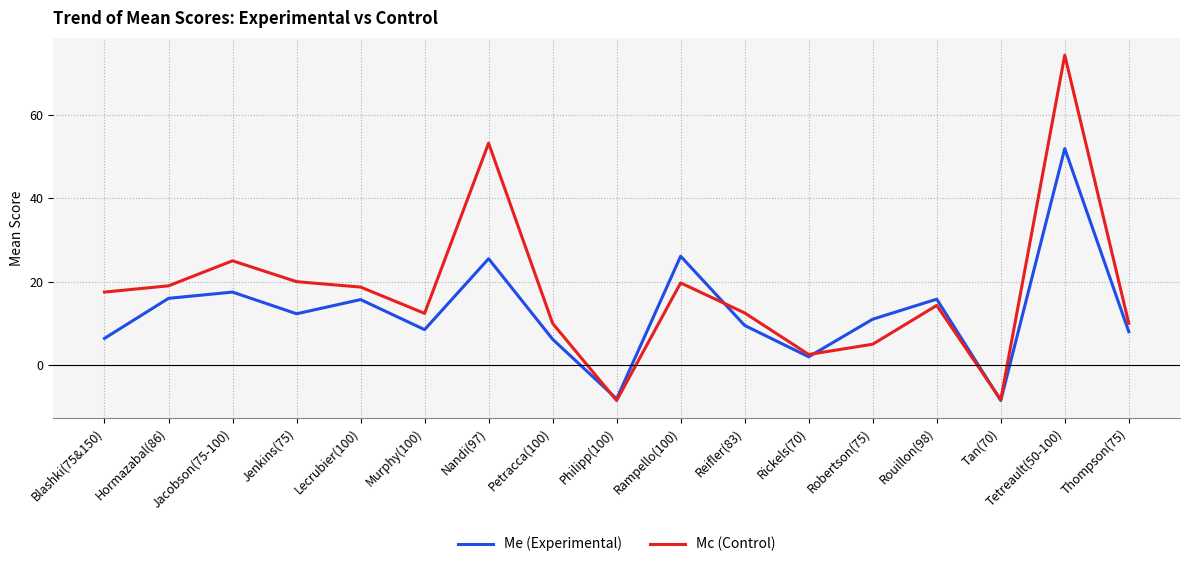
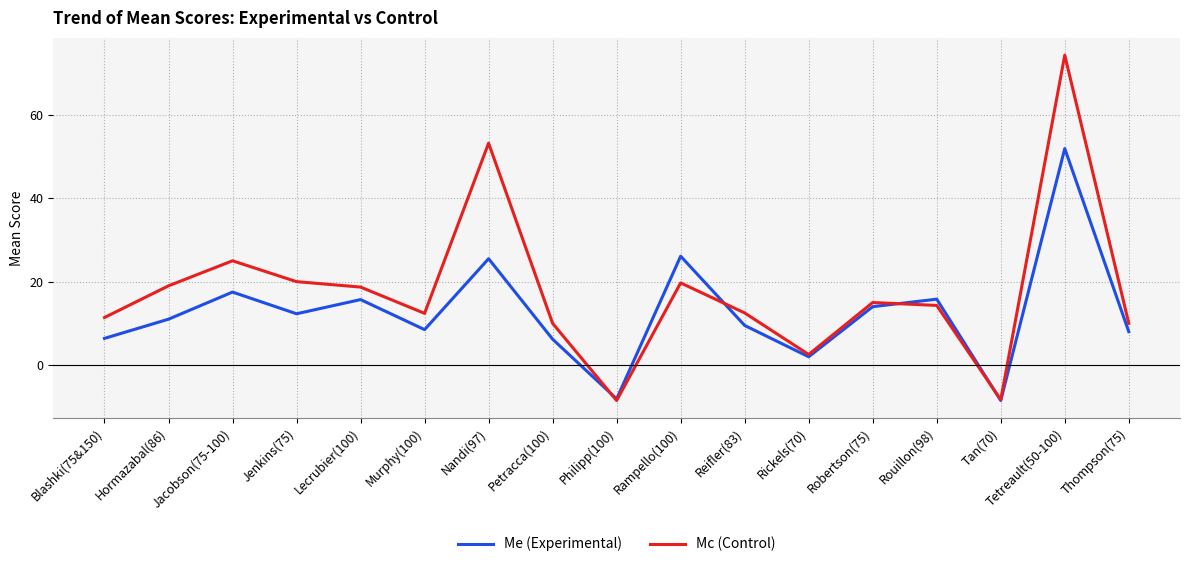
  {
    "Me (Experimental)": {
      "Blashki(75&150)": 6,
-     "Hormazabal(86)": 16,
+     "Hormazabal(86)": 11,
      "Jacobson(75-100)": 18,
      "Jenkins(75)": 12,
      "Lecrubier(100)": 16,
      "Murphy(100)": 9,
      "Nandi(97)": 26,
      "Petracca(100)": 6,
      "Rampello(100)": 26,
      "Reifler(83)": 10,
-     "Robertson(75)": 11,
+     "Robertson(75)": 14,
      "Rouillon(98)": 16,
      "Tetreault(50-100)": 52,
      "Thompson(75)": 8
    },
    "Mc (Control)": {
-     "Blashki(75&150)": 18,
+     "Blashki(75&150)": 11,
      "Hormazabal(86)": 19,
      "Jacobson(75-100)": 25,
      "Jenkins(75)": 20,
      "Lecrubier(100)": 19,
      "Murphy(100)": 12,
      "Nandi(97)": 53,
      "Petracca(100)": 10,
      "Rampello(100)": 20,
      "Reifler(83)": 13,
-     "Robertson(75)": 5,
+     "Robertson(75)": 15,
      "Rouillon(98)": 14,
      "Tetreault(50-100)": 74,
      "Thompson(75)": 10
    }
  }
